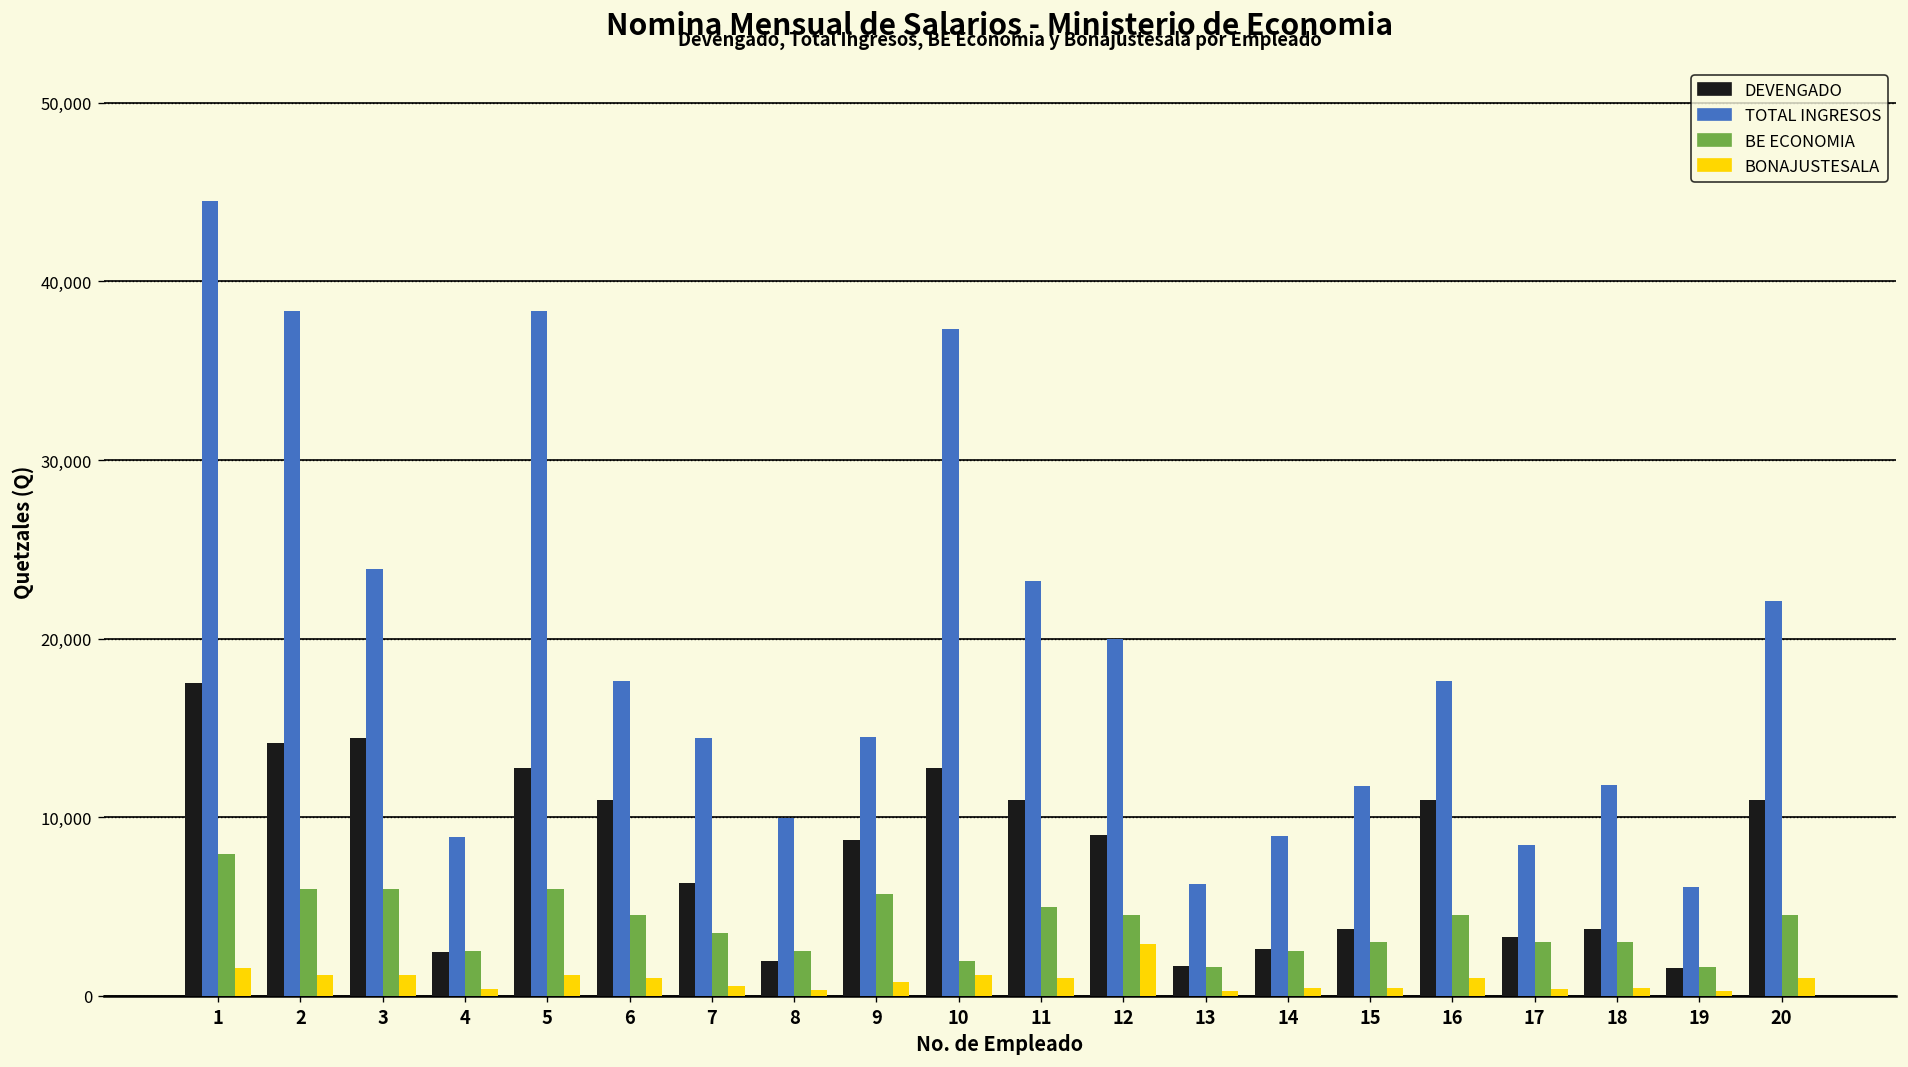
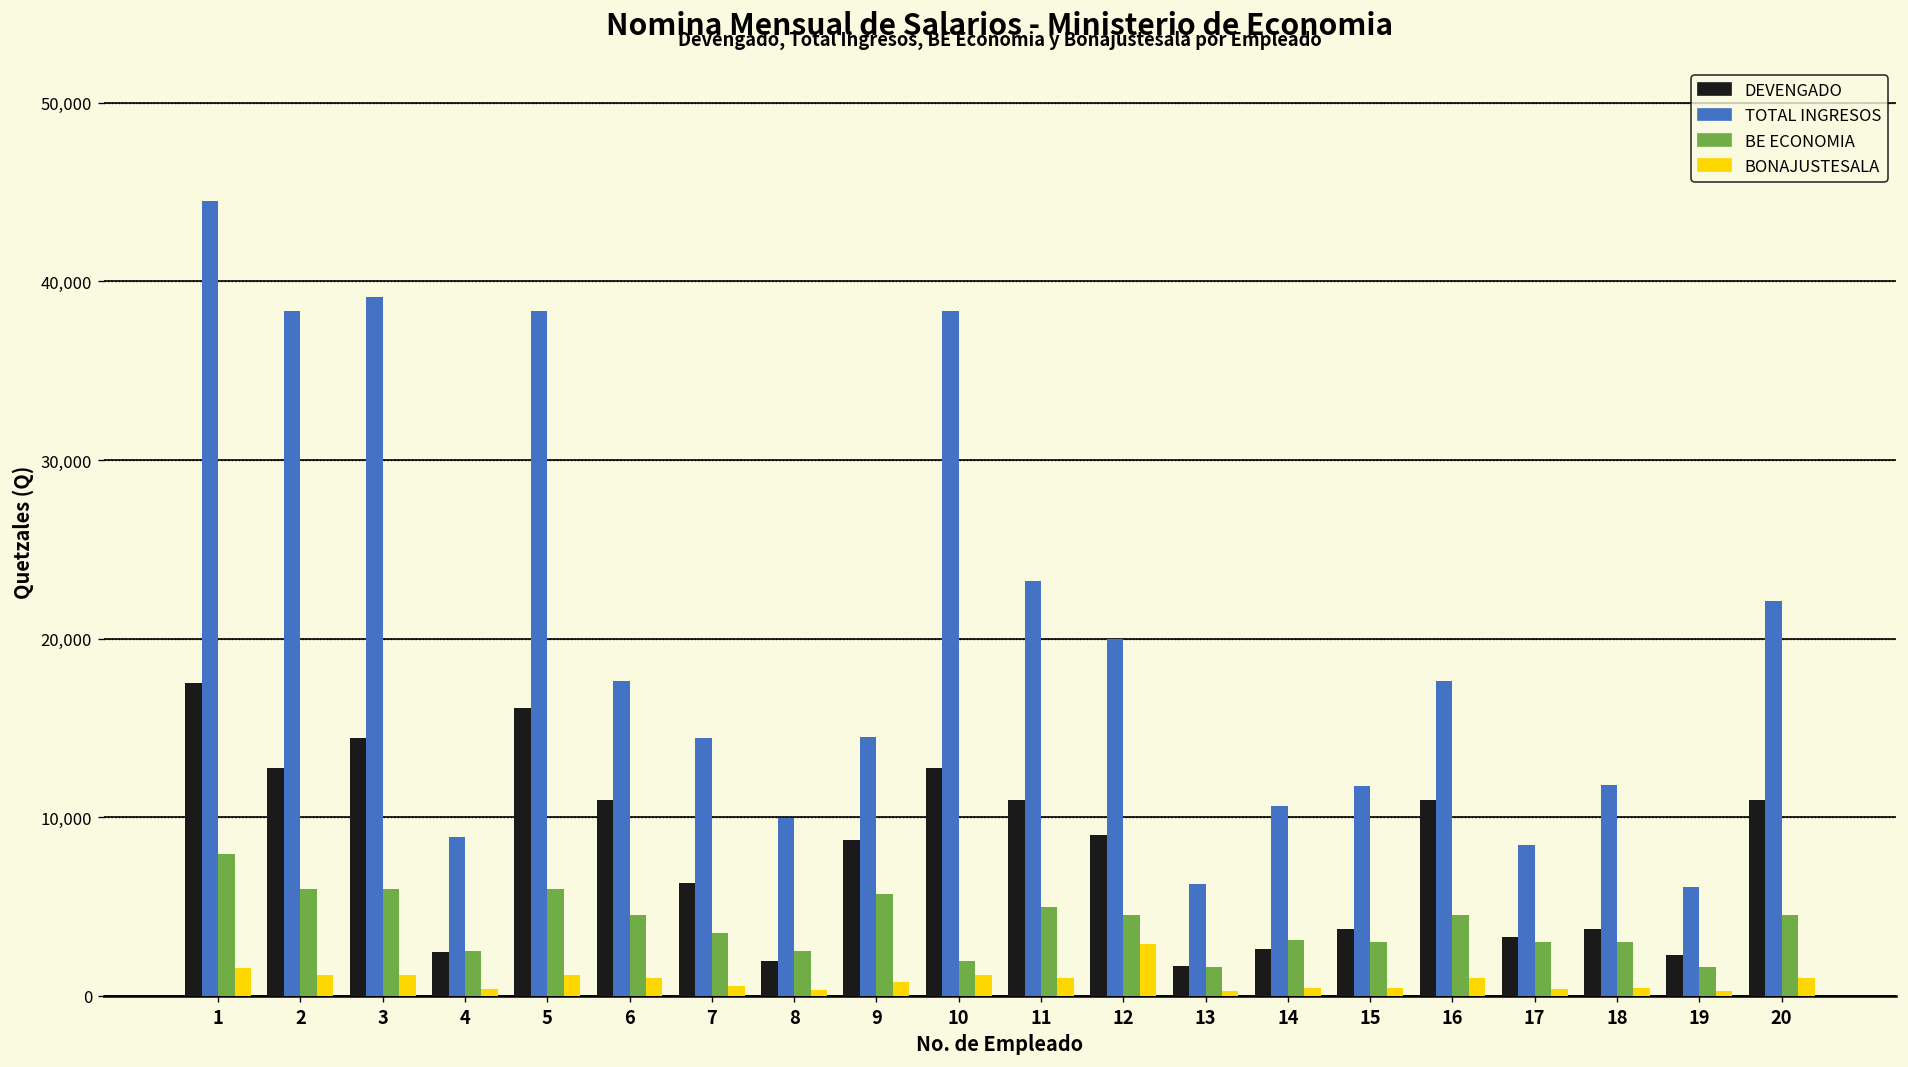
  {
    "DEVENGADO": {
      "1": "17,500",
-     "2": "14,200",
+     "2": "12,800",
      "3": "14,400",
      "4": "2,400",
-     "5": "12,800",
+     "5": "16,100",
      "6": "10,900",
      "7": "6,300",
      "8": "2,000",
      "9": "8,700",
      "10": "12,800",
      "11": "10,900",
      "12": "9,000",
      "13": "1,700",
      "14": "2,600",
      "15": "3,800",
      "16": "10,900",
      "17": "3,300",
      "18": "3,800",
-     "19": "1,600",
+     "19": "2,300",
      "20": "10,900"
    },
    "TOTAL INGRESOS": {
      "1": "44,500",
      "2": "38,400",
-     "3": "23,900",
+     "3": "39,100",
      "4": "8,900",
      "5": "38,400",
      "6": "17,600",
      "7": "14,400",
      "8": "9,900",
      "9": "14,500",
-     "10": "37,300",
+     "10": "38,400",
      "11": "23,200",
      "12": "20,000",
      "13": "6,300",
-     "14": "8,900",
+     "14": "10,600",
      "15": "11,700",
      "16": "17,600",
      "17": "8,500",
      "18": "11,800",
      "19": "6,100",
      "20": "22,100"
    },
    "BE ECONOMIA": {
      "1": "7,900",
      "2": "6,000",
      "3": "6,000",
      "4": "2,500",
      "5": "6,000",
      "6": "4,500",
      "7": "3,500",
      "8": "2,500",
      "9": "5,700",
      "10": "1,900",
      "11": "5,000",
      "12": "4,500",
      "13": "1,600",
-     "14": "2,500",
+     "14": "3,100",
      "15": "3,000",
      "16": "4,500",
      "17": "3,000",
      "18": "3,000",
      "19": "1,600",
      "20": "4,500"
    },
    "BONAJUSTESALA": {
      "1": "1,600",
      "2": "1,100",
      "3": "1,100",
      "4": "400",
      "5": "1,100",
      "6": "1,000",
      "7": "600",
      "8": "300",
      "9": "800",
      "10": "1,100",
      "11": "1,000",
      "12": "2,900",
      "13": "300",
      "14": "400",
      "15": "400",
      "16": "1,000",
      "17": "400",
      "18": "400",
      "19": "200",
      "20": "1,000"
    }
  }
